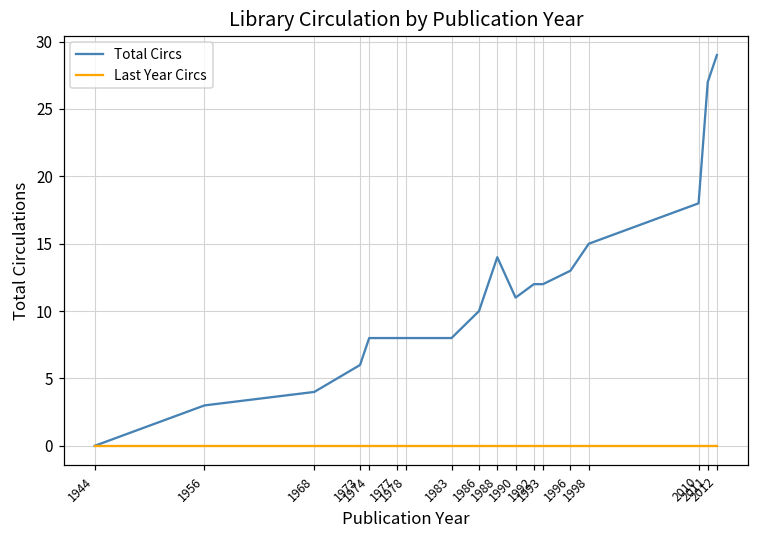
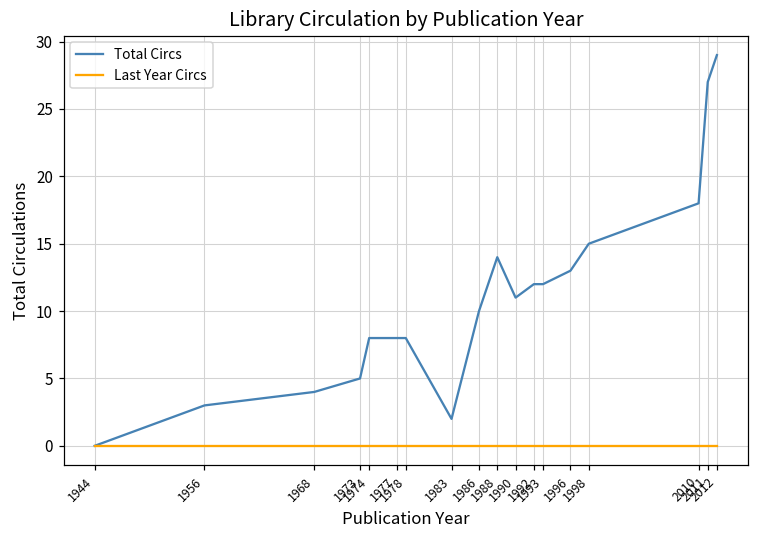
  {
    "Total Circs": {
      "1956": 3,
      "1968": 4,
-     "1973": 6,
+     "1973": 5,
      "1974": 8,
      "1977": 8,
      "1978": 8,
-     "1983": 8,
+     "1983": 2,
      "1986": 10,
      "1988": 14,
      "1990": 11,
      "1992": 12,
      "1993": 12,
      "1996": 13,
      "1998": 15,
      "2010": 18,
      "2011": 27,
      "2012": 29
    },
    "Last Year Circs": {
      "1956": 0,
      "1968": 0,
      "1973": 0,
      "1974": 0,
      "1977": 0,
      "1978": 0,
      "1983": 0,
      "1986": 0,
      "1988": 0,
      "1990": 0,
      "1992": 0,
      "1993": 0,
      "1996": 0,
      "1998": 0,
      "2010": 0,
      "2011": 0,
      "2012": 0
    }
  }
